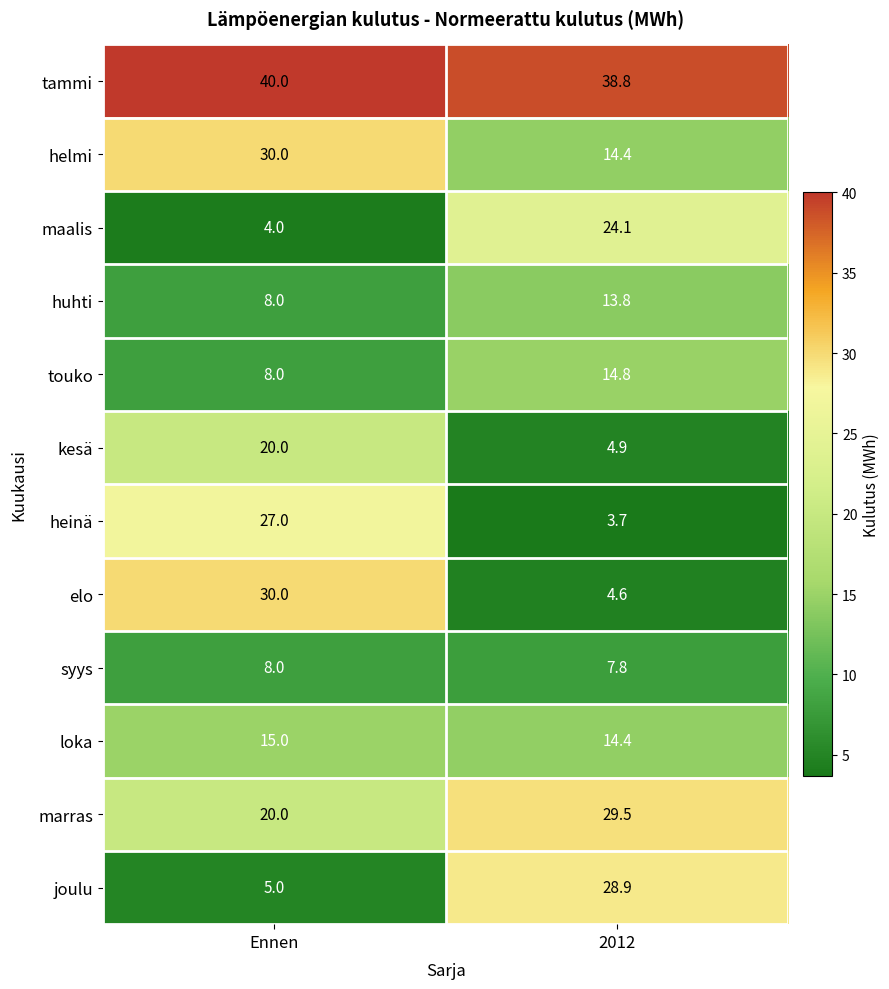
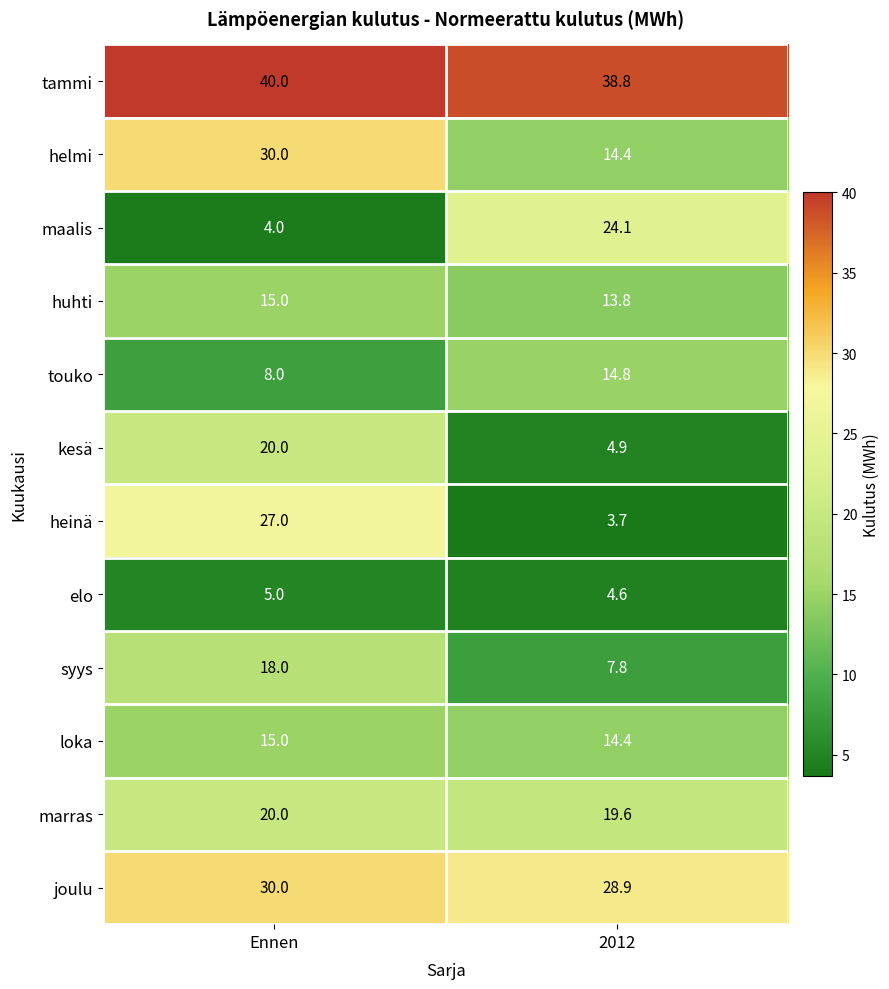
  {
    "tammi": {
      "Ennen": 40.0,
      "2012": 38.8
    },
    "helmi": {
      "Ennen": 30.0,
      "2012": 14.4
    },
    "maalis": {
      "Ennen": 4.0,
      "2012": 24.1
    },
    "huhti": {
-     "Ennen": 8.0,
+     "Ennen": 15.0,
      "2012": 13.8
    },
    "touko": {
      "Ennen": 8.0,
      "2012": 14.8
    },
    "kesä": {
      "Ennen": 20.0,
      "2012": 4.9
    },
    "heinä": {
      "Ennen": 27.0,
      "2012": 3.7
    },
    "elo": {
-     "Ennen": 30.0,
+     "Ennen": 5.0,
      "2012": 4.6
    },
    "syys": {
-     "Ennen": 8.0,
+     "Ennen": 18.0,
      "2012": 7.8
    },
    "loka": {
      "Ennen": 15.0,
      "2012": 14.4
    },
    "marras": {
      "Ennen": 20.0,
-     "2012": 29.5
+     "2012": 19.6
    },
    "joulu": {
-     "Ennen": 5.0,
+     "Ennen": 30.0,
      "2012": 28.9
    }
  }
